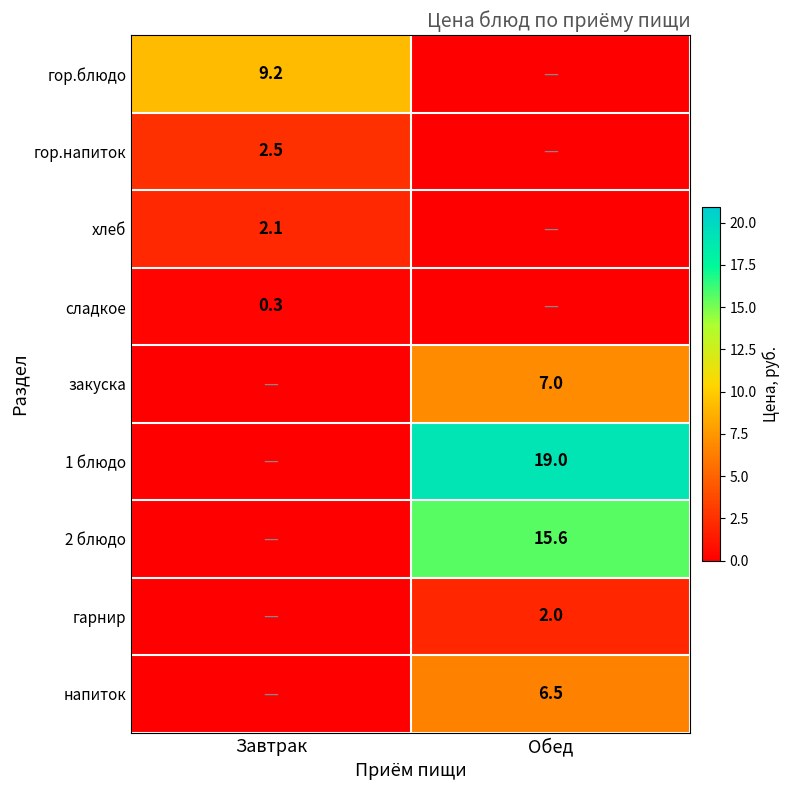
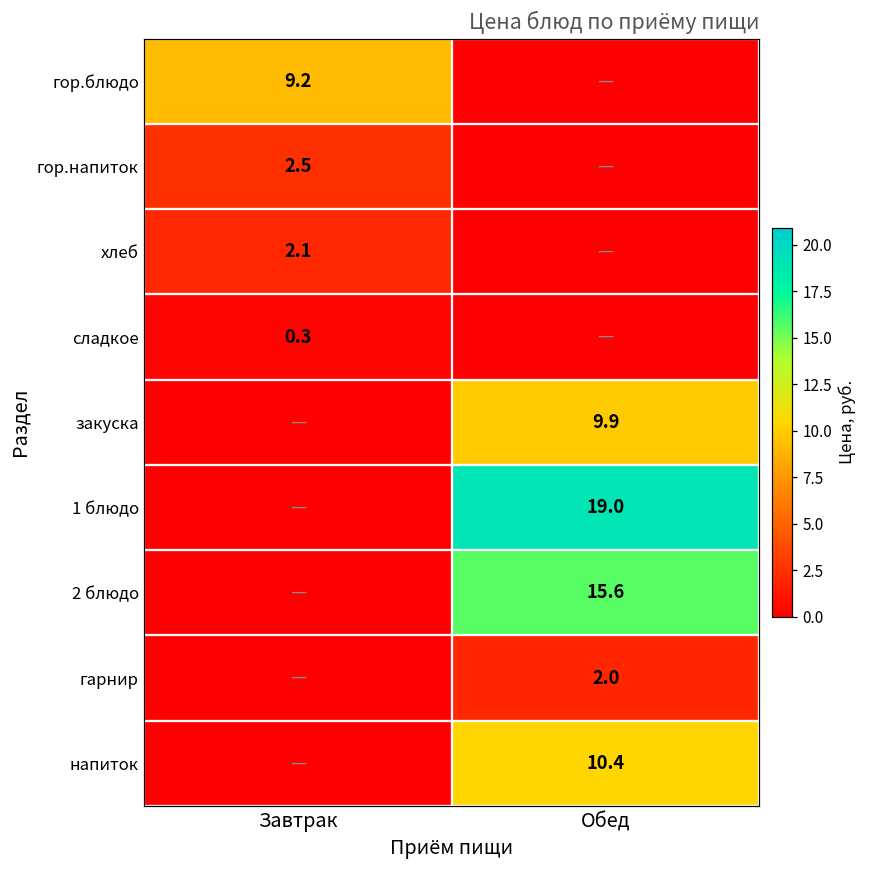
  {
    "гор.блюдо": {
      "Завтрак": 9.2
    },
    "гор.напиток": {
      "Завтрак": 2.5
    },
    "хлеб": {
      "Завтрак": 2.1
    },
    "сладкое": {
      "Завтрак": 0.3
    },
    "закуска": {
-     "Обед": 7.0
+     "Обед": 9.9
    },
    "1 блюдо": {
      "Обед": 19.0
    },
    "2 блюдо": {
      "Обед": 15.6
    },
    "гарнир": {
      "Обед": 2.0
    },
    "напиток": {
-     "Обед": 6.5
+     "Обед": 10.4
    }
  }
